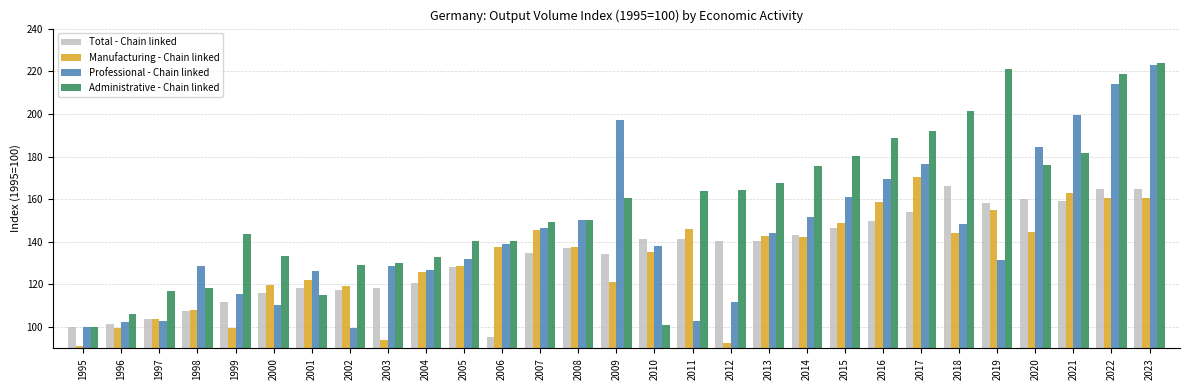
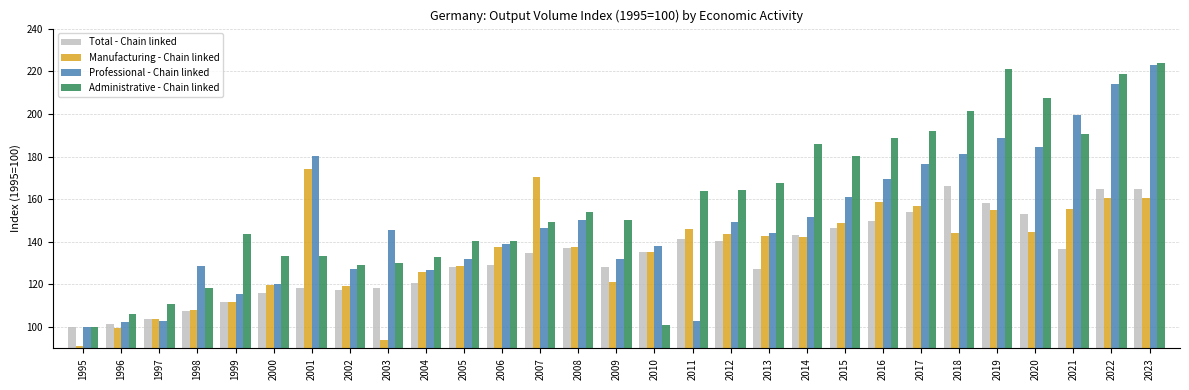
  {
    "Total - Chain linked": {
      "1995": 100,
      "1996": 101,
      "1997": 104,
      "1998": 108,
      "1999": 112,
      "2000": 116,
      "2001": 118,
      "2002": 117,
      "2003": 118,
      "2004": 121,
      "2005": 128,
-     "2006": 95,
+     "2006": 129,
      "2007": 135,
      "2008": 137,
-     "2009": 134,
-     "2010": 141,
+     "2009": 128,
+     "2010": 135,
      "2011": 141,
      "2012": 140,
-     "2013": 140,
+     "2013": 127,
      "2014": 143,
      "2015": 146,
      "2016": 150,
      "2017": 154,
      "2018": 166,
      "2019": 158,
-     "2020": 160,
-     "2021": 159,
+     "2020": 153,
+     "2021": 137,
      "2022": 165,
      "2023": 165
    },
    "Manufacturing - Chain linked": {
      "1995": 91,
      "1996": 100,
      "1997": 104,
      "1998": 108,
-     "1999": 100,
+     "1999": 112,
      "2000": 120,
-     "2001": 122,
+     "2001": 174,
      "2002": 119,
      "2003": 94,
      "2004": 126,
      "2005": 129,
      "2006": 137,
-     "2007": 146,
+     "2007": 170,
      "2008": 137,
      "2009": 121,
      "2010": 135,
      "2011": 146,
-     "2012": 92,
+     "2012": 144,
      "2013": 143,
      "2014": 142,
      "2015": 149,
      "2016": 158,
-     "2017": 170,
+     "2017": 157,
      "2018": 144,
      "2019": 155,
      "2020": 145,
-     "2021": 163,
+     "2021": 156,
      "2022": 161,
      "2023": 161
    },
    "Professional - Chain linked": {
      "1995": 100,
      "1996": 102,
      "1997": 103,
      "1998": 128,
      "1999": 115,
-     "2000": 111,
-     "2001": 126,
-     "2002": 99,
-     "2003": 129,
+     "2000": 120,
+     "2001": 180,
+     "2002": 127,
+     "2003": 145,
      "2004": 127,
      "2005": 132,
      "2006": 139,
      "2007": 146,
      "2008": 150,
-     "2009": 197,
+     "2009": 132,
      "2010": 138,
      "2011": 103,
-     "2012": 112,
+     "2012": 149,
      "2013": 144,
      "2014": 152,
      "2015": 161,
      "2016": 169,
      "2017": 177,
-     "2018": 148,
-     "2019": 132,
+     "2018": 181,
+     "2019": 189,
      "2020": 185,
      "2021": 200,
      "2022": 214,
      "2023": 223
    },
    "Administrative - Chain linked": {
      "1995": 100,
      "1996": 106,
-     "1997": 117,
+     "1997": 111,
      "1998": 118,
      "1999": 144,
      "2000": 134,
-     "2001": 115,
+     "2001": 134,
      "2002": 129,
      "2003": 130,
      "2004": 133,
      "2005": 140,
      "2006": 140,
      "2007": 149,
-     "2008": 150,
-     "2009": 160,
+     "2008": 154,
+     "2009": 150,
      "2010": 101,
      "2011": 164,
      "2012": 164,
      "2013": 167,
-     "2014": 175,
+     "2014": 186,
      "2015": 180,
      "2016": 189,
      "2017": 192,
      "2018": 201,
      "2019": 221,
-     "2020": 176,
-     "2021": 182,
+     "2020": 208,
+     "2021": 190,
      "2022": 219,
      "2023": 224
    }
  }
